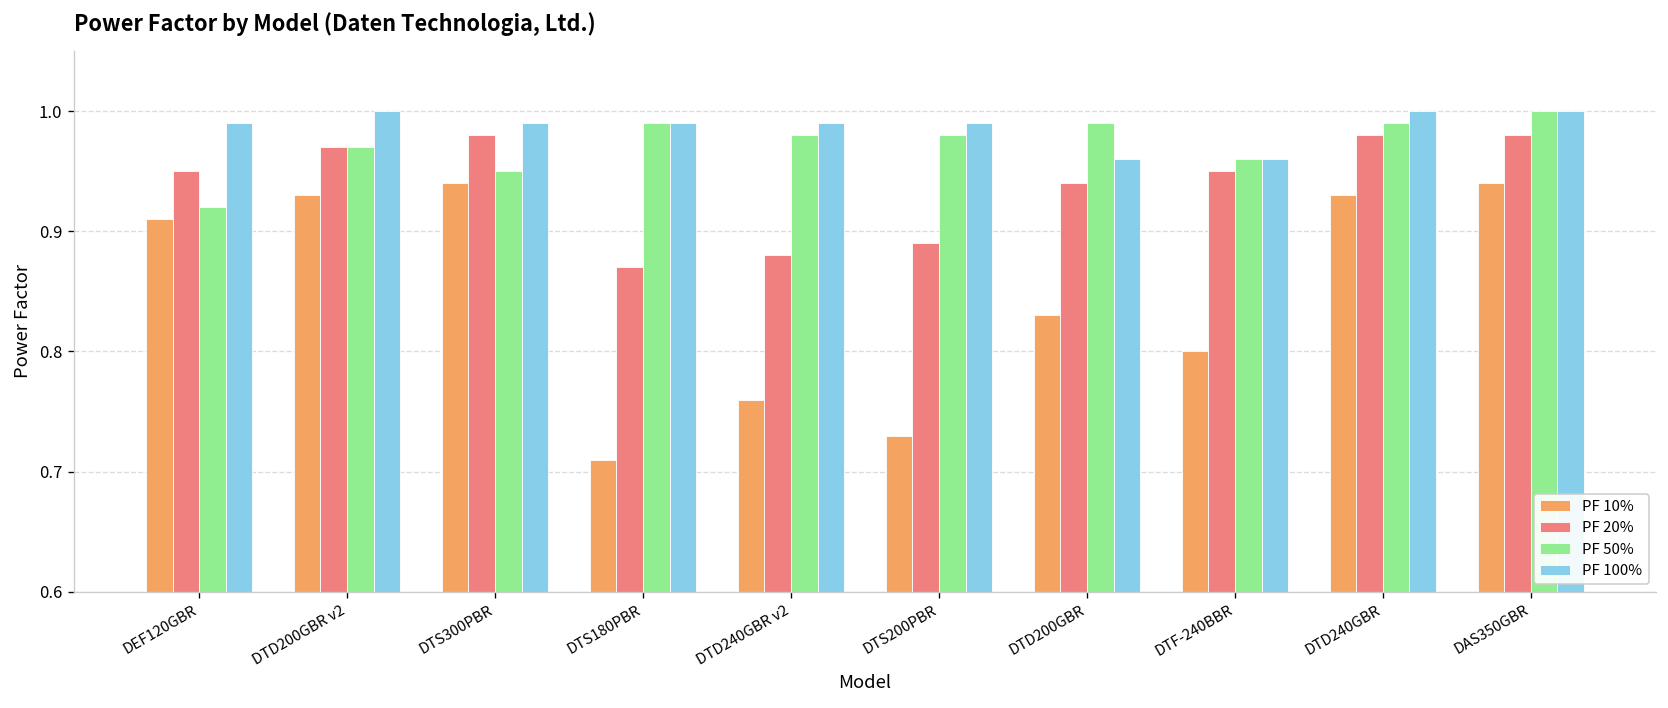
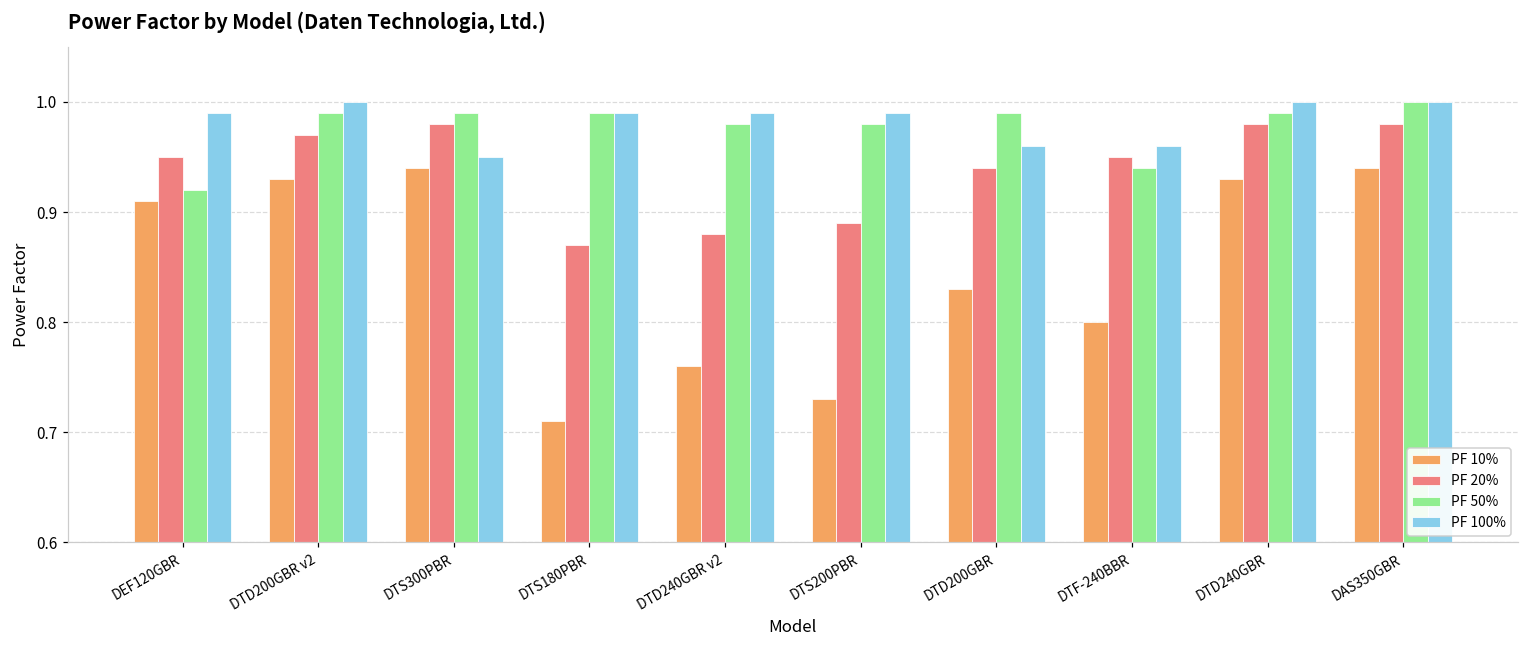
  {
    "PF 50%": {
      "DEF120GBR": 0.92,
-     "DTD200GBR v2": 0.97,
-     "DTS300PBR": 0.95,
+     "DTD200GBR v2": 0.99,
+     "DTS300PBR": 0.99,
      "DTS180PBR": 0.99,
      "DTD240GBR v2": 0.98,
      "DTS200PBR": 0.98,
      "DTD200GBR": 0.99,
-     "DTF-240BBR": 0.96,
+     "DTF-240BBR": 0.94,
      "DTD240GBR": 0.99,
      "DAS350GBR": 1.00
    },
    "PF 100%": {
      "DEF120GBR": 0.99,
      "DTD200GBR v2": 1.00,
-     "DTS300PBR": 0.99,
+     "DTS300PBR": 0.95,
      "DTS180PBR": 0.99,
      "DTD240GBR v2": 0.99,
      "DTS200PBR": 0.99,
      "DTD200GBR": 0.96,
      "DTF-240BBR": 0.96,
      "DTD240GBR": 1.00,
      "DAS350GBR": 1.00
    }
  }
